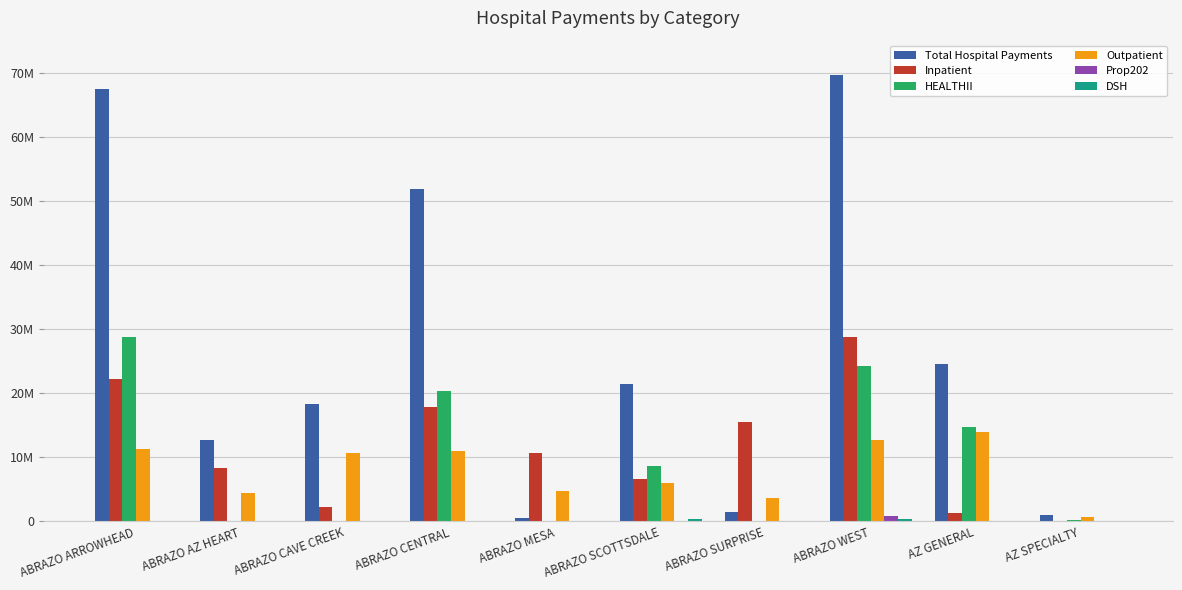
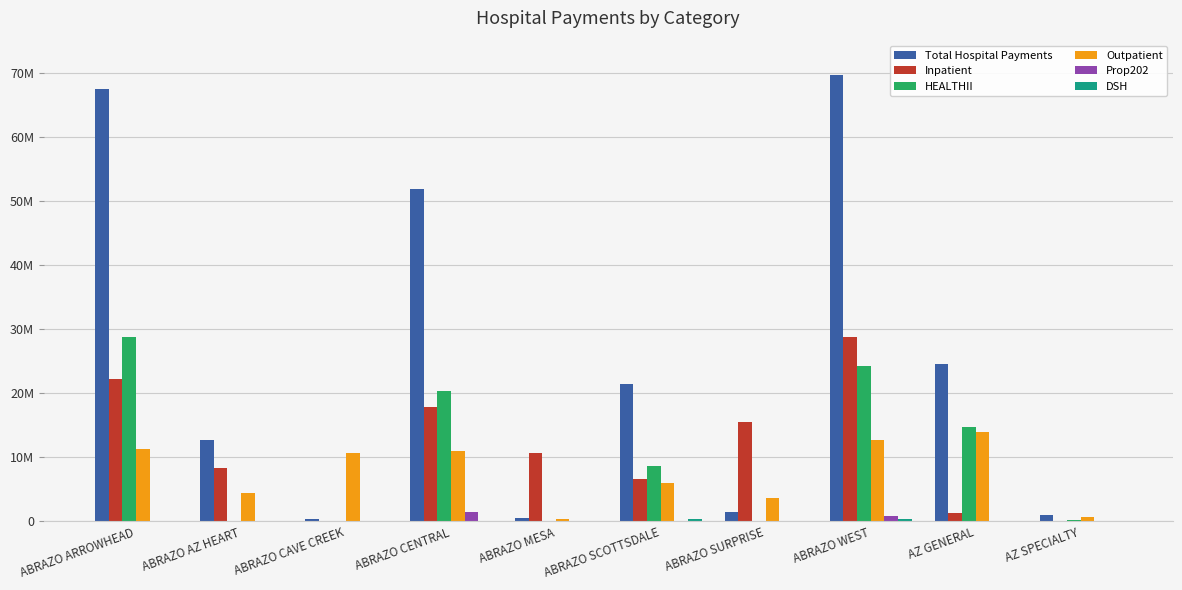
  {
    "Total Hospital Payments": {
      "ABRAZO ARROWHEAD": 67000000,
      "ABRAZO AZ HEART": 13000000,
-     "ABRAZO CAVE CREEK": 18000000,
+     "ABRAZO CAVE CREEK": 0,
      "ABRAZO CENTRAL": 52000000,
      "ABRAZO MESA": 0,
      "ABRAZO SCOTTSDALE": 21000000,
      "ABRAZO SURPRISE": 1000000,
      "ABRAZO WEST": 70000000,
      "AZ GENERAL": 25000000,
      "AZ SPECIALTY": 1000000
    },
    "Inpatient": {
      "ABRAZO ARROWHEAD": 22000000,
      "ABRAZO AZ HEART": 8000000,
-     "ABRAZO CAVE CREEK": 2000000,
+     "ABRAZO CAVE CREEK": 0,
      "ABRAZO CENTRAL": 18000000,
      "ABRAZO MESA": 11000000,
      "ABRAZO SCOTTSDALE": 7000000,
      "ABRAZO SURPRISE": 15000000,
      "ABRAZO WEST": 29000000,
      "AZ GENERAL": 1000000
    },
    "Outpatient": {
      "ABRAZO ARROWHEAD": 11000000,
      "ABRAZO AZ HEART": 4000000,
      "ABRAZO CAVE CREEK": 11000000,
      "ABRAZO CENTRAL": 11000000,
-     "ABRAZO MESA": 5000000,
+     "ABRAZO MESA": 0,
      "ABRAZO SCOTTSDALE": 6000000,
      "ABRAZO SURPRISE": 4000000,
      "ABRAZO WEST": 13000000,
      "AZ GENERAL": 14000000,
      "AZ SPECIALTY": 1000000
    },
    "Prop202": {
      "ABRAZO CAVE CREEK": 0,
-     "ABRAZO CENTRAL": 0,
+     "ABRAZO CENTRAL": 2000000,
      "ABRAZO SURPRISE": 0,
      "ABRAZO WEST": 1000000,
      "AZ SPECIALTY": 0
    }
  }
